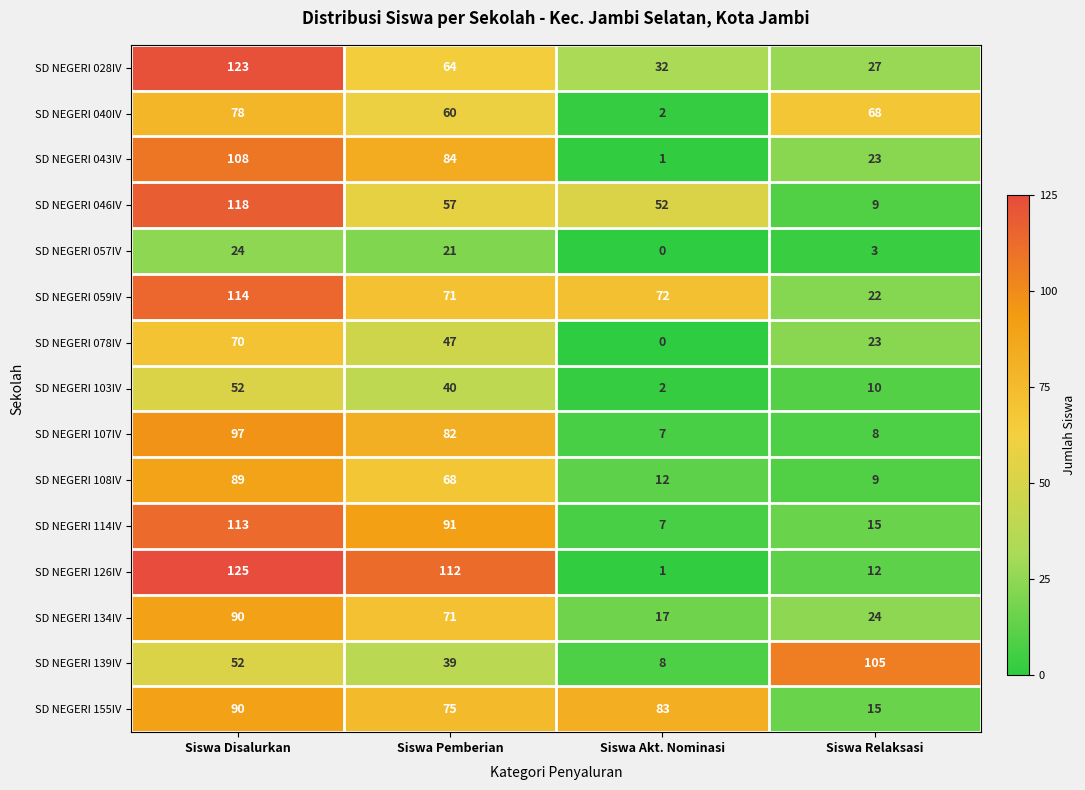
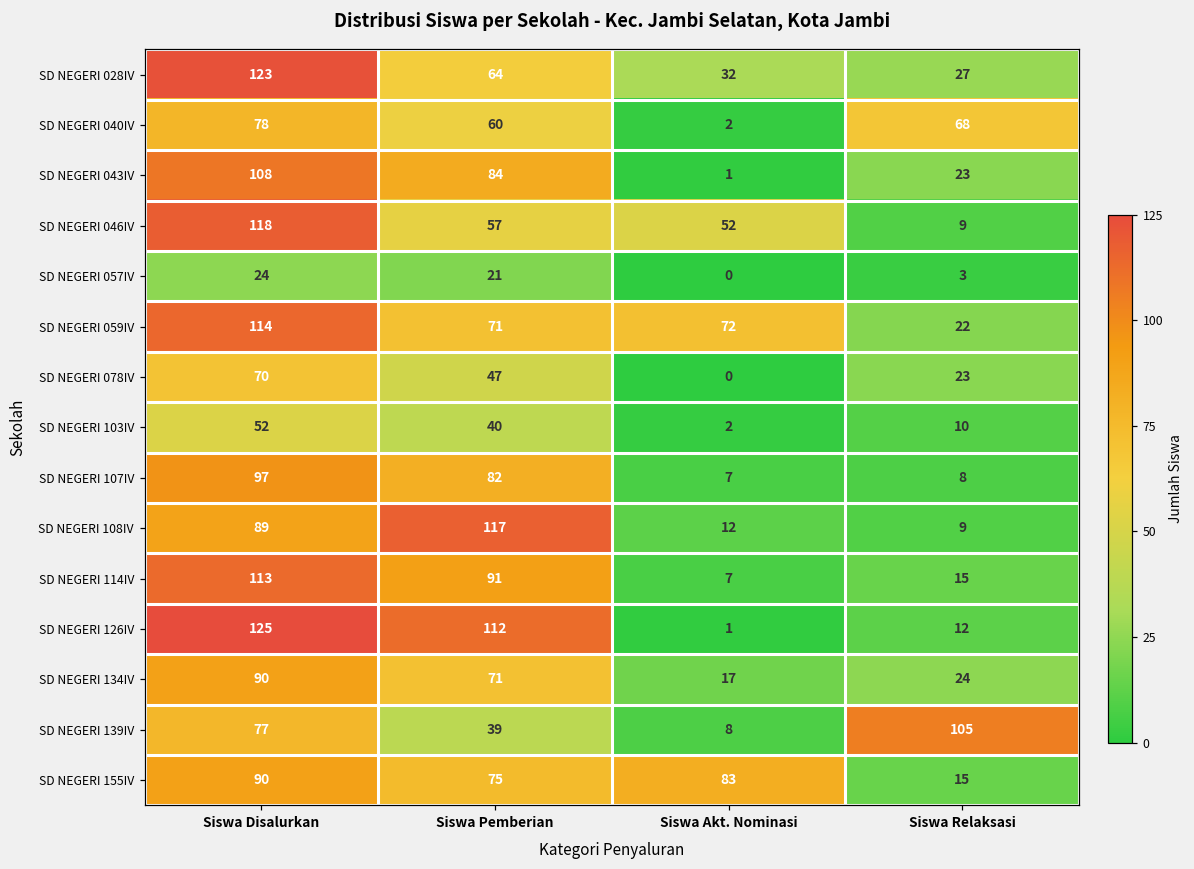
  {
    "SD NEGERI 028IV": {
      "Siswa Disalurkan": 123,
      "Siswa Pemberian": 64,
      "Siswa Akt. Nominasi": 32,
      "Siswa Relaksasi": 27
    },
    "SD NEGERI 040IV": {
      "Siswa Disalurkan": 78,
      "Siswa Pemberian": 60,
      "Siswa Akt. Nominasi": 2,
      "Siswa Relaksasi": 68
    },
    "SD NEGERI 043IV": {
      "Siswa Disalurkan": 108,
      "Siswa Pemberian": 84,
      "Siswa Akt. Nominasi": 1,
      "Siswa Relaksasi": 23
    },
    "SD NEGERI 046IV": {
      "Siswa Disalurkan": 118,
      "Siswa Pemberian": 57,
      "Siswa Akt. Nominasi": 52,
      "Siswa Relaksasi": 9
    },
    "SD NEGERI 057IV": {
      "Siswa Disalurkan": 24,
      "Siswa Pemberian": 21,
      "Siswa Akt. Nominasi": 0,
      "Siswa Relaksasi": 3
    },
    "SD NEGERI 059IV": {
      "Siswa Disalurkan": 114,
      "Siswa Pemberian": 71,
      "Siswa Akt. Nominasi": 72,
      "Siswa Relaksasi": 22
    },
    "SD NEGERI 078IV": {
      "Siswa Disalurkan": 70,
      "Siswa Pemberian": 47,
      "Siswa Akt. Nominasi": 0,
      "Siswa Relaksasi": 23
    },
    "SD NEGERI 103IV": {
      "Siswa Disalurkan": 52,
      "Siswa Pemberian": 40,
      "Siswa Akt. Nominasi": 2,
      "Siswa Relaksasi": 10
    },
    "SD NEGERI 107IV": {
      "Siswa Disalurkan": 97,
      "Siswa Pemberian": 82,
      "Siswa Akt. Nominasi": 7,
      "Siswa Relaksasi": 8
    },
    "SD NEGERI 108IV": {
      "Siswa Disalurkan": 89,
-     "Siswa Pemberian": 68,
+     "Siswa Pemberian": 117,
      "Siswa Akt. Nominasi": 12,
      "Siswa Relaksasi": 9
    },
    "SD NEGERI 114IV": {
      "Siswa Disalurkan": 113,
      "Siswa Pemberian": 91,
      "Siswa Akt. Nominasi": 7,
      "Siswa Relaksasi": 15
    },
    "SD NEGERI 126IV": {
      "Siswa Disalurkan": 125,
      "Siswa Pemberian": 112,
      "Siswa Akt. Nominasi": 1,
      "Siswa Relaksasi": 12
    },
    "SD NEGERI 134IV": {
      "Siswa Disalurkan": 90,
      "Siswa Pemberian": 71,
      "Siswa Akt. Nominasi": 17,
      "Siswa Relaksasi": 24
    },
    "SD NEGERI 139IV": {
-     "Siswa Disalurkan": 52,
+     "Siswa Disalurkan": 77,
      "Siswa Pemberian": 39,
      "Siswa Akt. Nominasi": 8,
      "Siswa Relaksasi": 105
    },
    "SD NEGERI 155IV": {
      "Siswa Disalurkan": 90,
      "Siswa Pemberian": 75,
      "Siswa Akt. Nominasi": 83,
      "Siswa Relaksasi": 15
    }
  }
